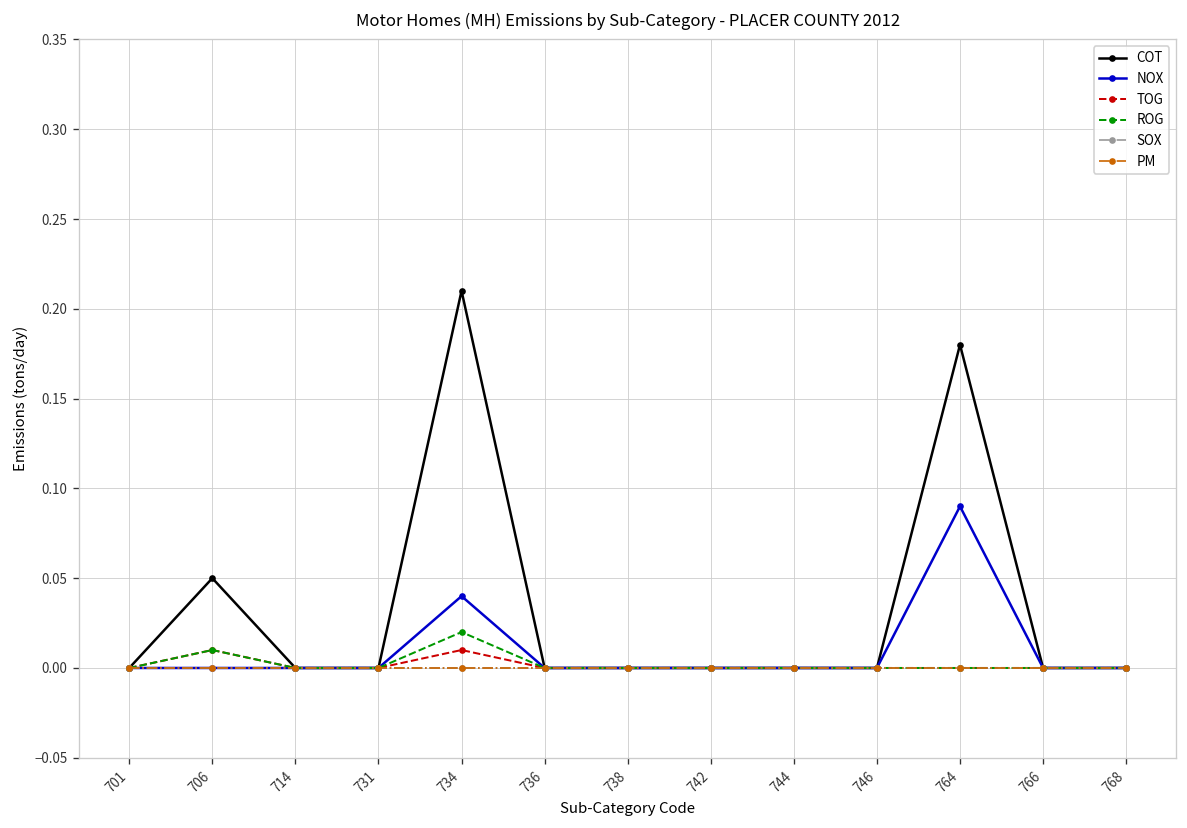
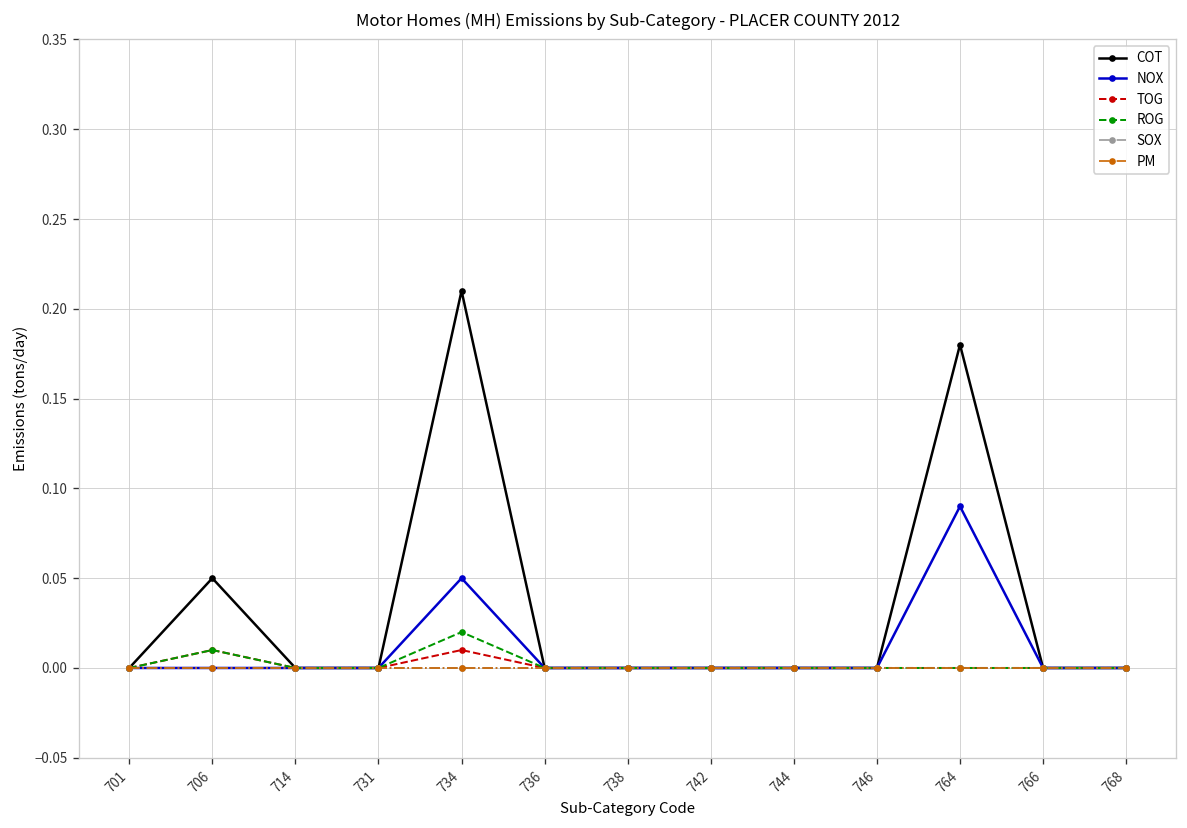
  {
    "COT": {
      "706": 0.05,
      "734": 0.21,
      "764": 0.18
    },
    "NOX": {
-     "734": 0.04,
+     "734": 0.05,
      "764": 0.09
    },
    "TOG": {
      "734": 0.01
    },
    "ROG": {
      "734": 0.02
    },
    "PM": {
      "734": 0.00
    }
  }
